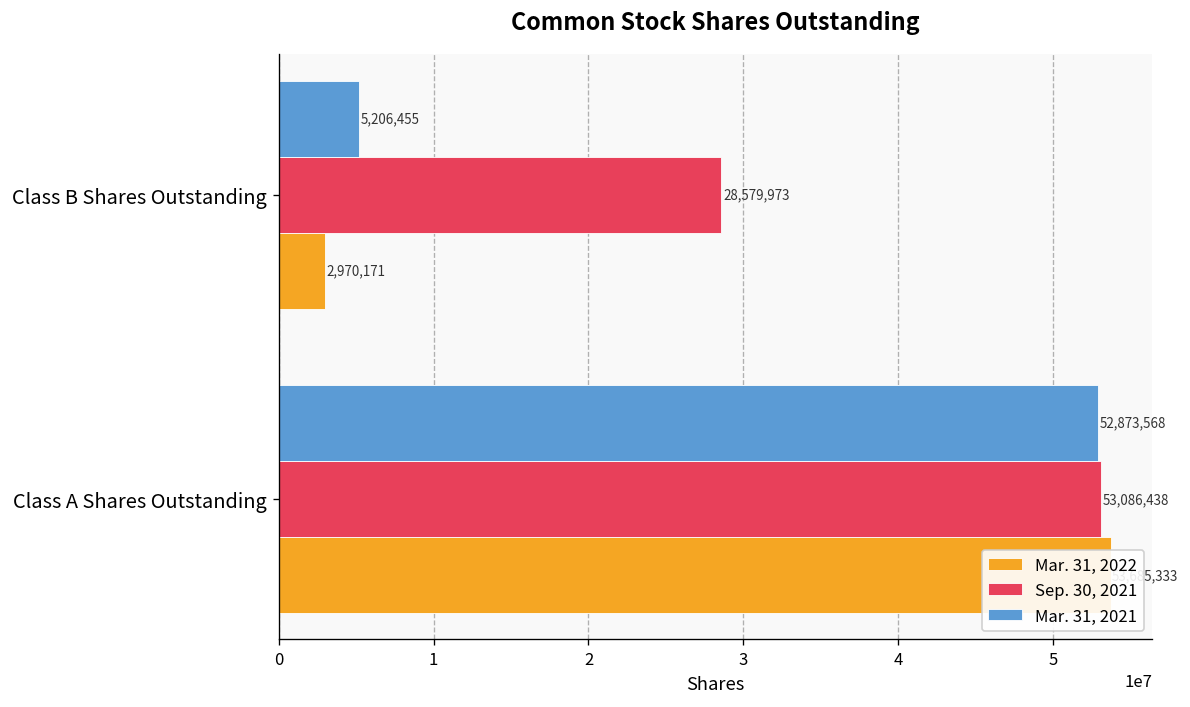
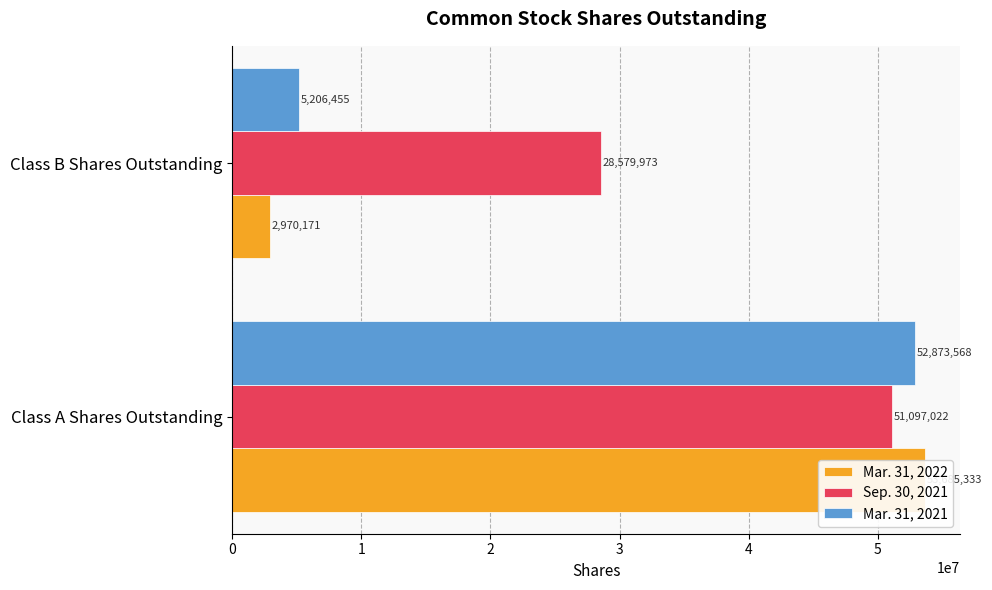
  {
    "Mar. 31, 2022": {
      "Class B Shares Outstanding": "2,970,171"
    },
    "Sep. 30, 2021": {
      "Class B Shares Outstanding": "28,579,973",
-     "Class A Shares Outstanding": "53,086,438"
+     "Class A Shares Outstanding": "51,097,022"
    },
    "Mar. 31, 2021": {
      "Class B Shares Outstanding": "5,206,455",
      "Class A Shares Outstanding": "52,873,568"
    }
  }
